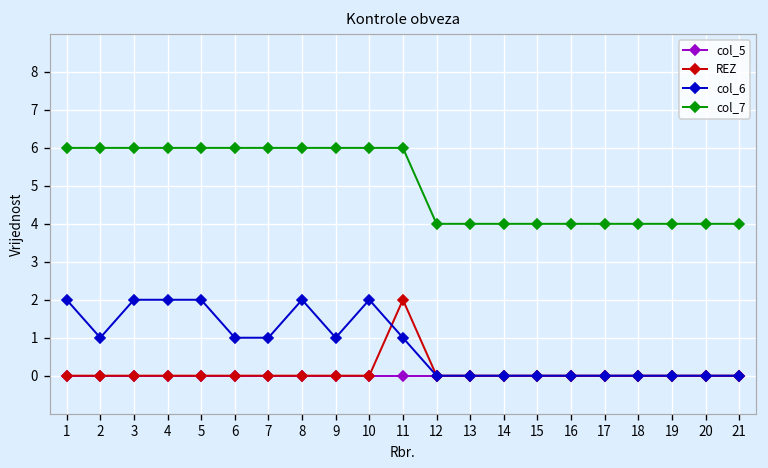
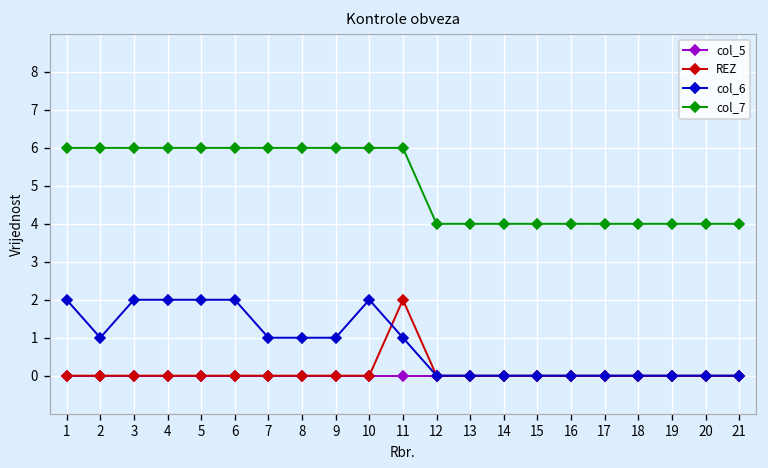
  {
    "col_5": {
      "11": 0
    },
    "REZ": {
      "11": 2
    },
    "col_6": {
      "1": 2,
      "2": 1,
      "3": 2,
      "4": 2,
      "5": 2,
-     "6": 1,
+     "6": 2,
      "7": 1,
-     "8": 2,
+     "8": 1,
      "9": 1,
      "10": 2,
      "11": 1
    },
    "col_7": {
      "1": 6,
      "2": 6,
      "3": 6,
      "4": 6,
      "5": 6,
      "6": 6,
      "7": 6,
      "8": 6,
      "9": 6,
      "10": 6,
      "11": 6,
      "12": 4,
      "13": 4,
      "14": 4,
      "15": 4,
      "16": 4,
      "17": 4,
      "18": 4,
      "19": 4,
      "20": 4,
      "21": 4
    }
  }
